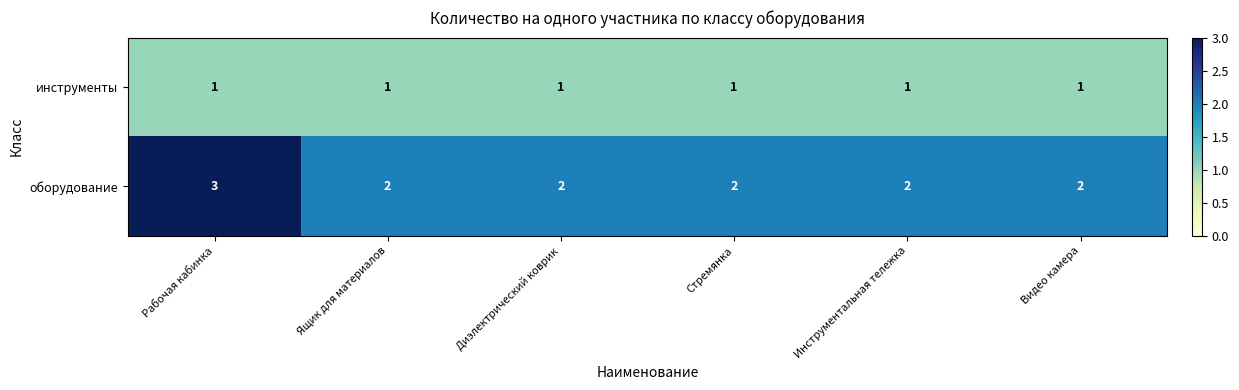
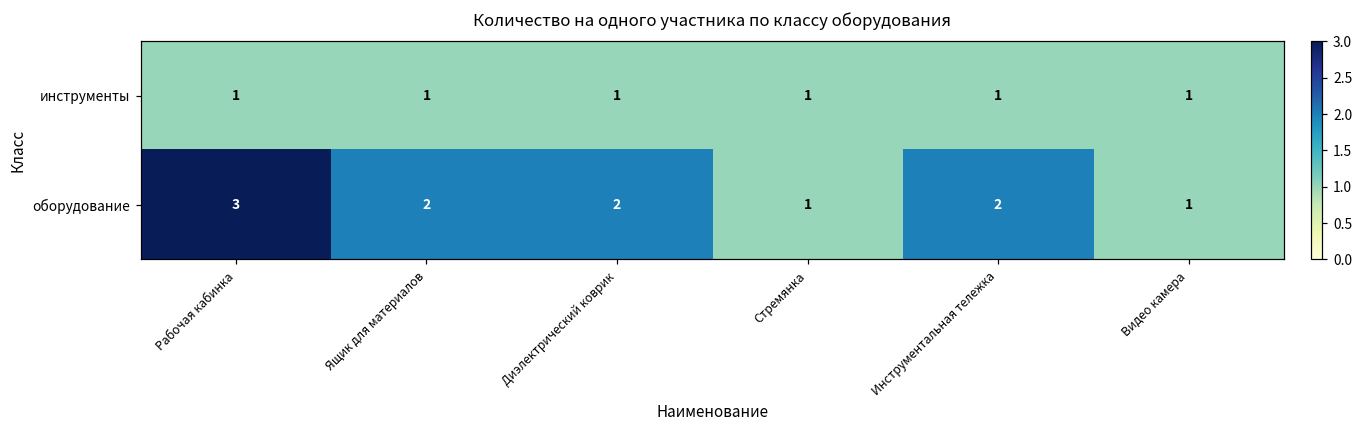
  {
    "инструменты": {
      "Рабочая кабинка": 1,
      "Ящик для материалов": 1,
      "Диэлектрический коврик": 1,
      "Стремянка": 1,
      "Инструментальная тележка": 1,
      "Видео камера": 1
    },
    "оборудование": {
      "Рабочая кабинка": 3,
      "Ящик для материалов": 2,
      "Диэлектрический коврик": 2,
-     "Стремянка": 2,
+     "Стремянка": 1,
      "Инструментальная тележка": 2,
-     "Видео камера": 2
+     "Видео камера": 1
    }
  }
